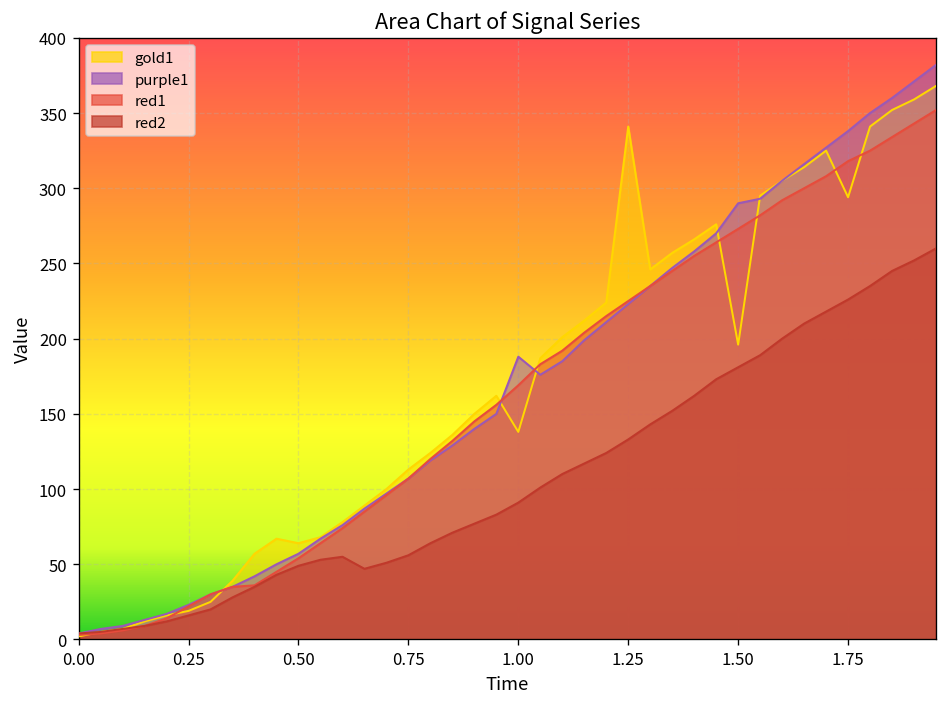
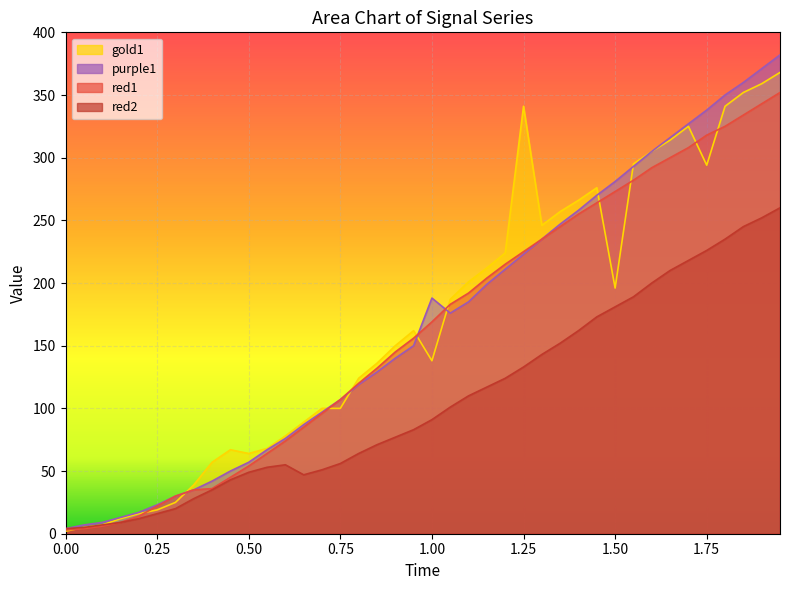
  {
    "gold1": {
      "0.25": 19,
      "0.50": 64,
-     "0.75": 113,
+     "0.75": 100,
      "1.00": 138,
      "1.25": 341,
      "1.50": 196,
      "1.75": 294
    },
    "purple1": {
      "0.50": 57,
      "1.00": 188,
-     "1.50": 290,
+     "1.50": 281,
      "1.75": 338
    }
  }
